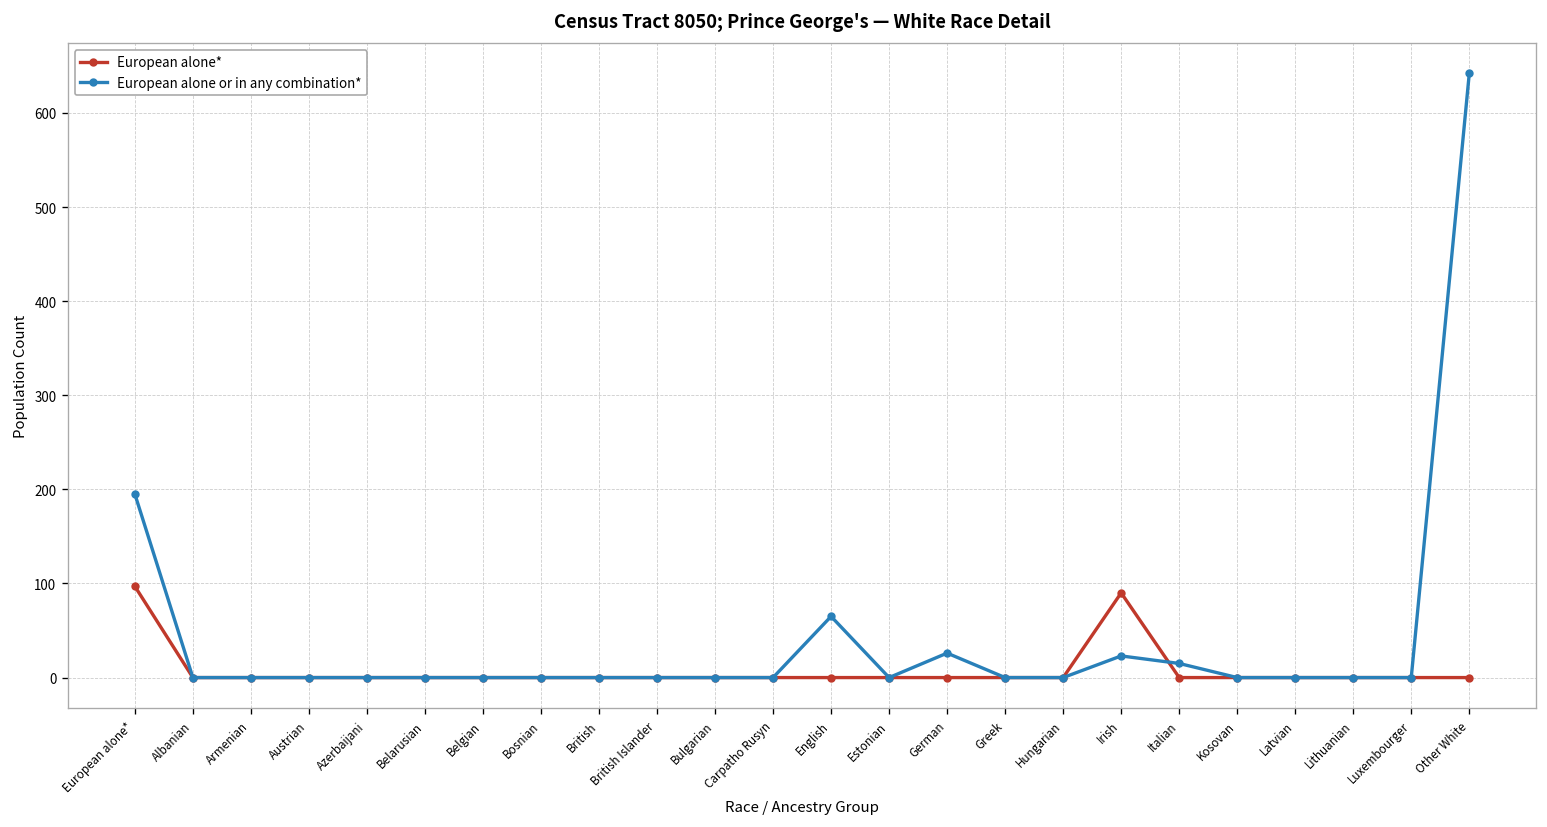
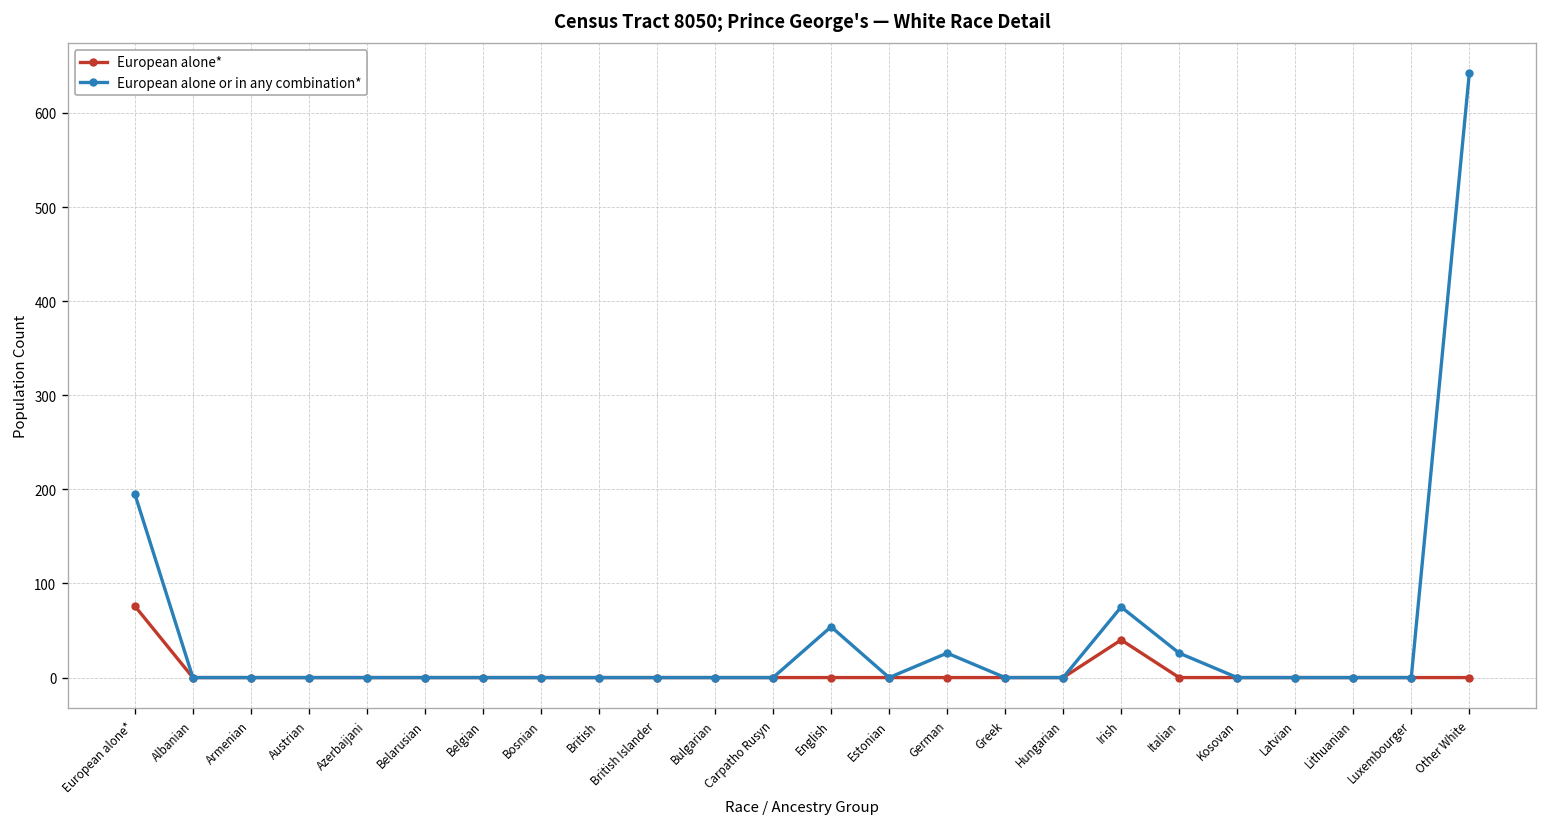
  {
    "European alone*": {
-     "European alone*": 100,
+     "European alone*": 80,
      "English": 0,
      "German": 0,
-     "Irish": 90,
+     "Irish": 40,
      "Italian": 0,
      "Other White": 0
    },
    "European alone or in any combination*": {
      "European alone*": 200,
-     "English": 70,
+     "English": 50,
      "German": 30,
-     "Irish": 20,
-     "Italian": 20,
+     "Irish": 80,
+     "Italian": 30,
      "Other White": 640
    }
  }
